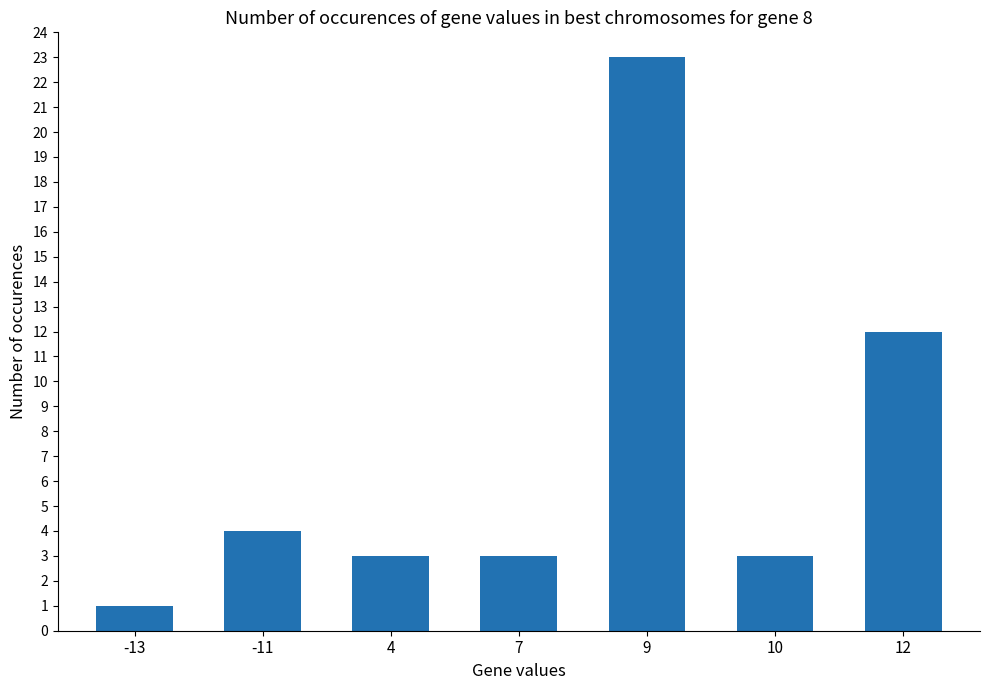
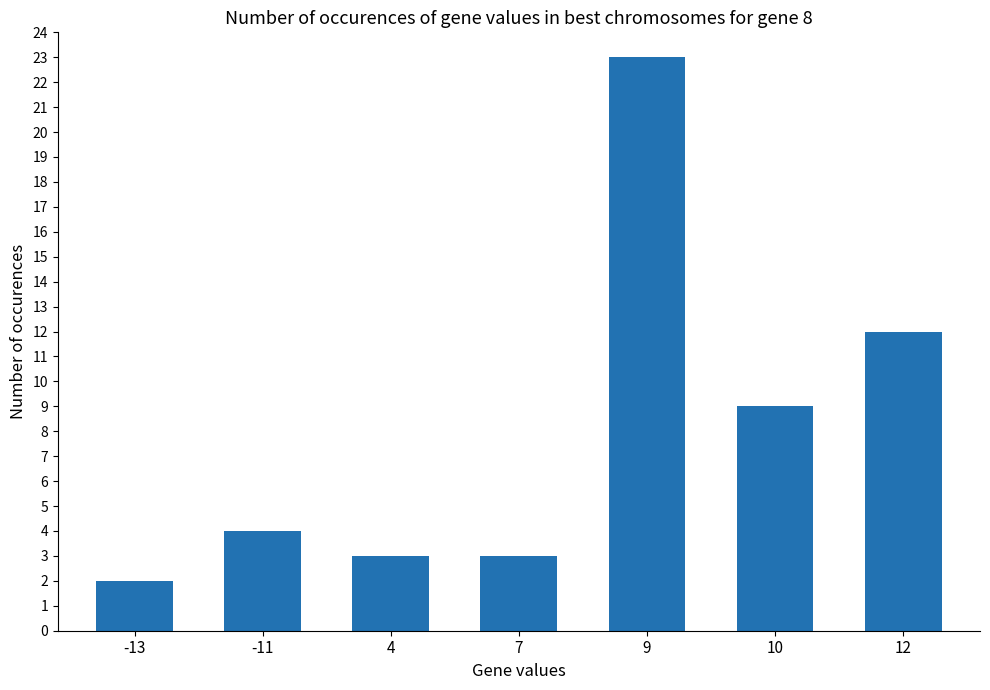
  {
-   "-13": 1,
+   "-13": 2,
    "-11": 4,
    "4": 3,
    "7": 3,
    "9": 23,
-   "10": 3,
+   "10": 9,
    "12": 12
  }
